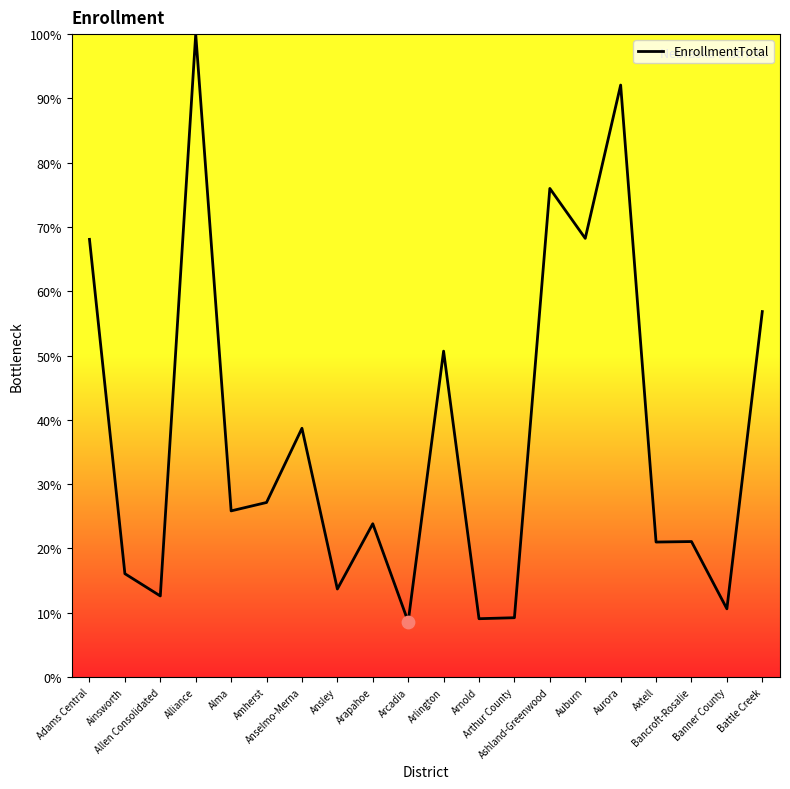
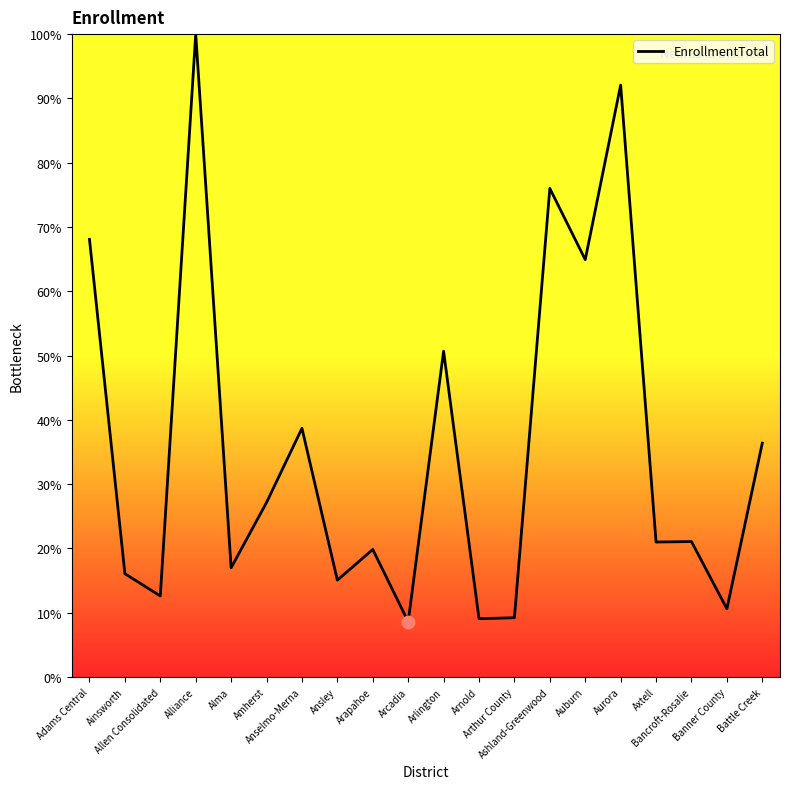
  {
    "EnrollmentTotal": {
      "Adams Central": "68%",
      "Ainsworth": "16%",
      "Allen Consolidated": "13%",
      "Alliance": "100%",
-     "Alma": "26%",
+     "Alma": "17%",
      "Amherst": "27%",
      "Anselmo-Merna": "39%",
-     "Ansley": "14%",
-     "Arapahoe": "24%",
+     "Ansley": "15%",
+     "Arapahoe": "20%",
      "Arlington": "51%",
      "Arnold": "9%",
      "Arthur County": "9%",
      "Ashland-Greenwood": "76%",
-     "Auburn": "68%",
+     "Auburn": "65%",
      "Aurora": "92%",
      "Axtell": "21%",
      "Bancroft-Rosalie": "21%",
      "Banner County": "11%",
-     "Battle Creek": "57%"
+     "Battle Creek": "36%"
    }
  }
